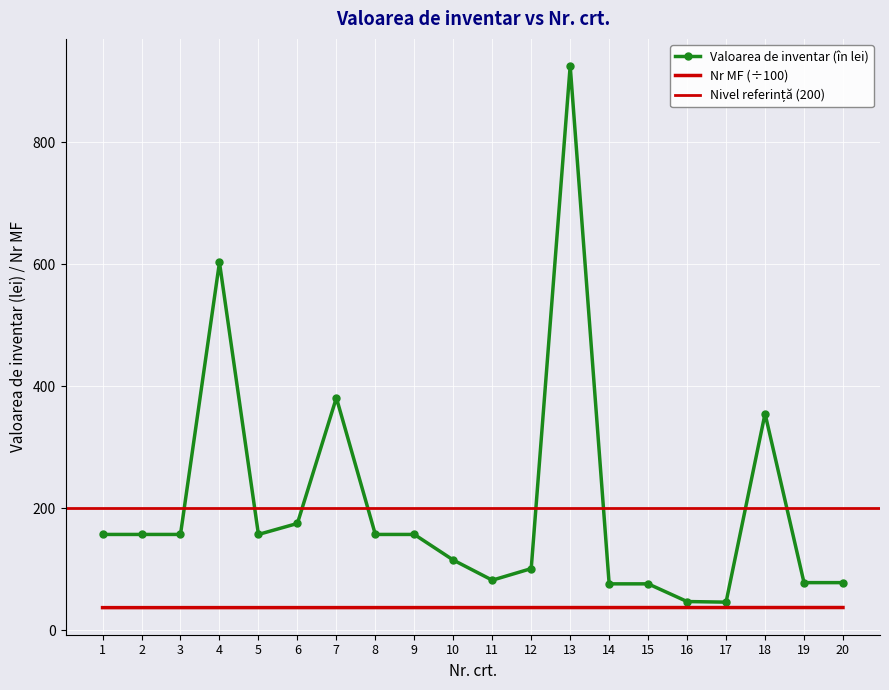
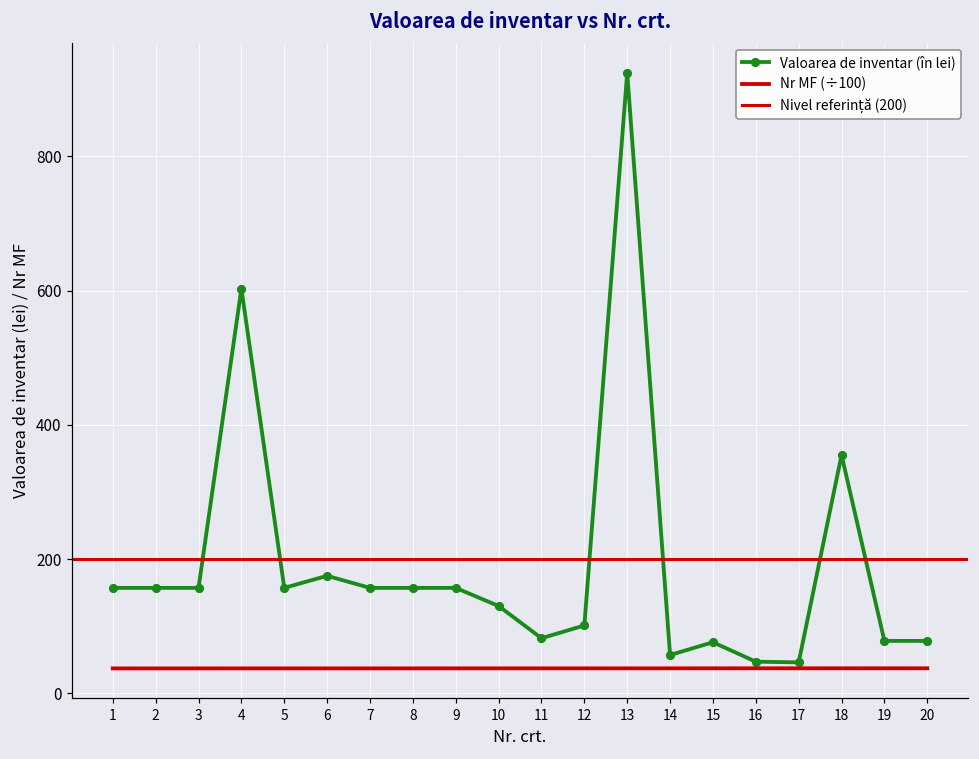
  {
    "Valoarea de inventar (în lei)": {
      "1": 160,
      "2": 160,
      "3": 160,
      "4": 600,
      "5": 160,
      "6": 180,
-     "7": 380,
+     "7": 160,
      "8": 160,
      "9": 160,
-     "10": 120,
+     "10": 130,
      "11": 80,
      "12": 100,
      "13": 930,
-     "14": 80,
+     "14": 60,
      "15": 80,
      "16": 50,
      "17": 50,
      "18": 360,
      "19": 80,
      "20": 80
    },
    "Nr MF (÷100)": {
      "1": 40,
      "2": 40,
      "3": 40,
      "4": 40,
      "5": 40,
      "6": 40,
      "7": 40,
      "8": 40,
      "9": 40,
      "10": 40,
      "11": 40,
      "12": 40,
      "13": 40,
      "14": 40,
      "15": 40,
      "16": 40,
      "17": 40,
      "18": 40,
      "19": 40,
      "20": 40
    }
  }
